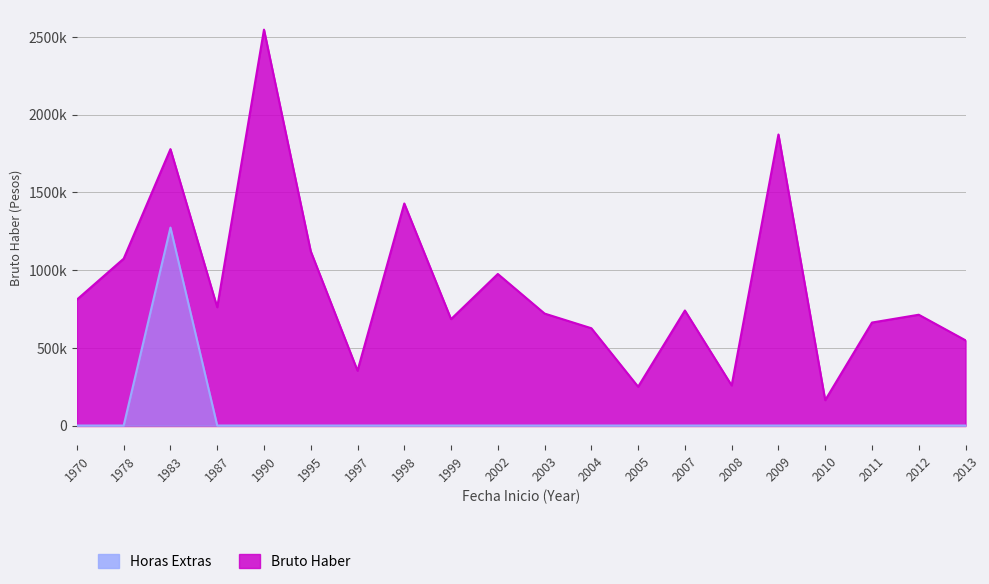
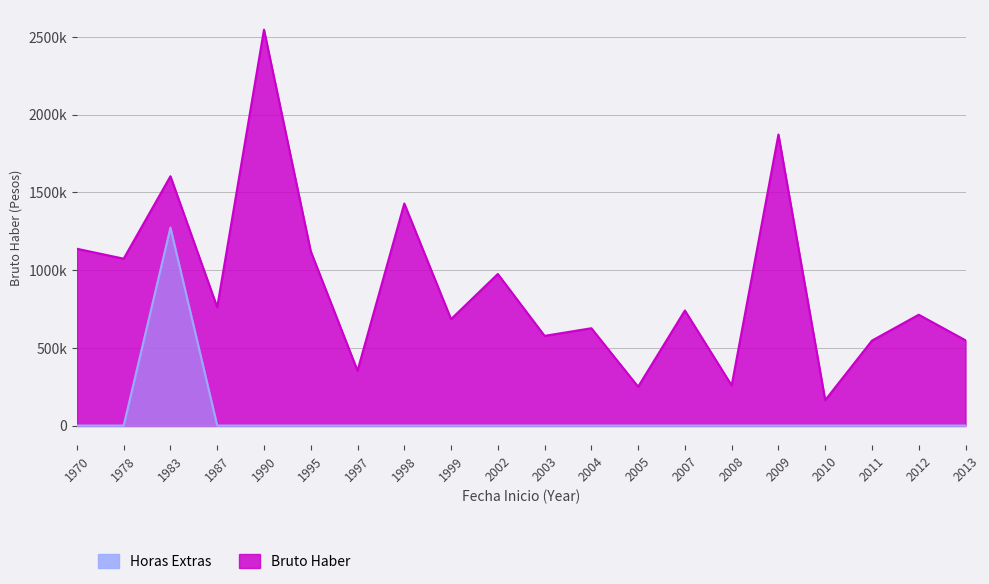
  {
    "Bruto Haber": {
-     "1970": 810000,
+     "1970": 1140000,
      "1978": 1070000,
-     "1983": 1780000,
+     "1983": 1600000,
      "1987": 760000,
      "1990": 2550000,
      "1995": 1120000,
      "1997": 350000,
      "1998": 1430000,
      "1999": 680000,
      "2002": 980000,
-     "2003": 720000,
+     "2003": 580000,
      "2004": 630000,
      "2005": 250000,
      "2007": 740000,
      "2008": 260000,
      "2009": 1870000,
      "2010": 160000,
-     "2011": 660000,
+     "2011": 550000,
      "2012": 710000,
      "2013": 550000
    },
    "Horas Extras": {
      "1983": 1270000
    }
  }
